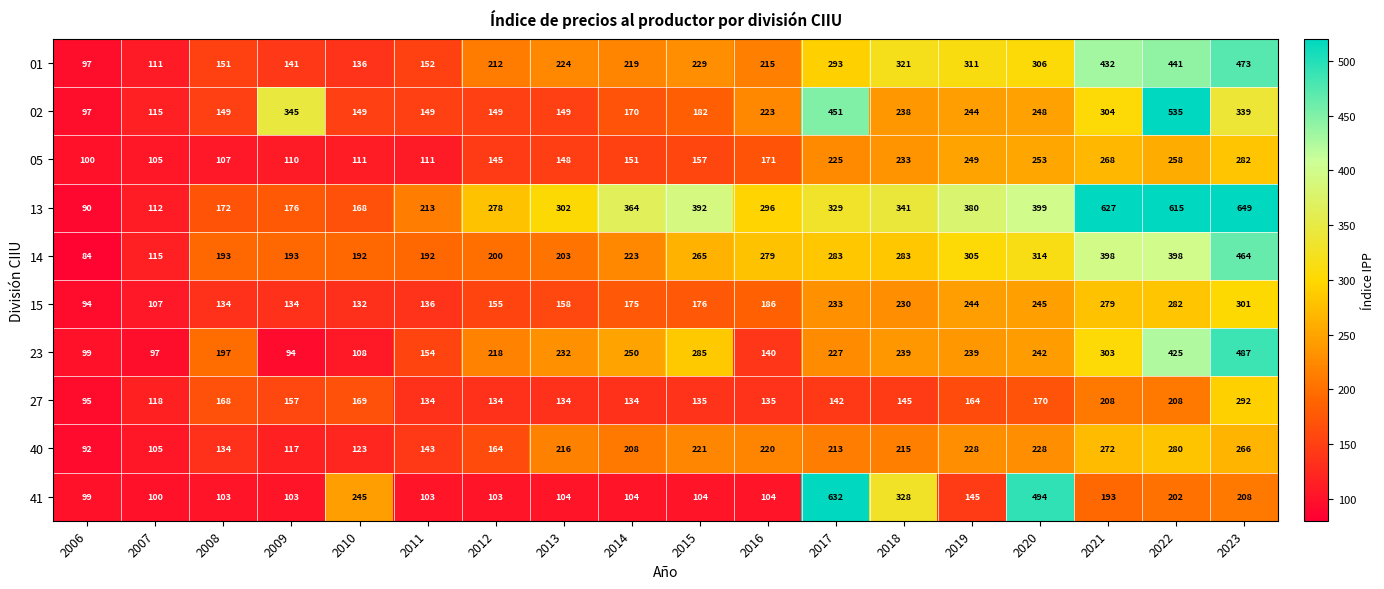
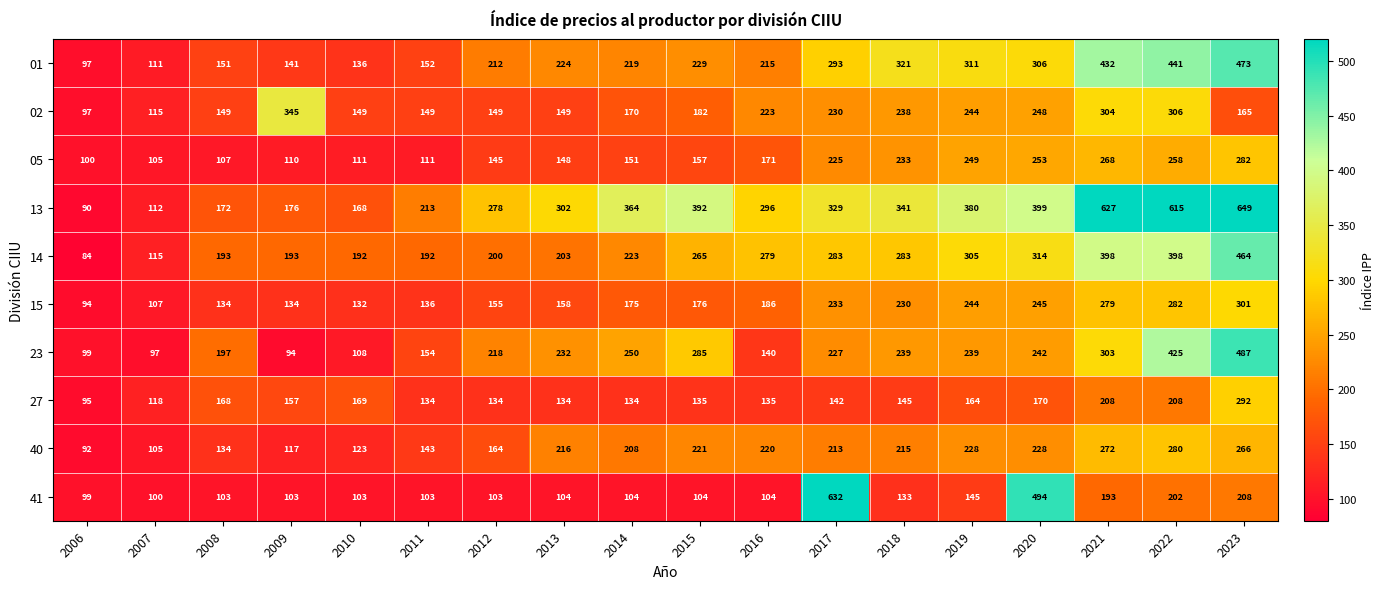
  {
    "01": {
      "2006": 97,
      "2007": 111,
      "2008": 151,
      "2009": 141,
      "2010": 136,
      "2011": 152,
      "2012": 212,
      "2013": 224,
      "2014": 219,
      "2015": 229,
      "2016": 215,
      "2017": 293,
      "2018": 321,
      "2019": 311,
      "2020": 306,
      "2021": 432,
      "2022": 441,
      "2023": 473
    },
    "02": {
      "2006": 97,
      "2007": 115,
      "2008": 149,
      "2009": 345,
      "2010": 149,
      "2011": 149,
      "2012": 149,
      "2013": 149,
      "2014": 170,
      "2015": 182,
      "2016": 223,
-     "2017": 451,
+     "2017": 230,
      "2018": 238,
      "2019": 244,
      "2020": 248,
      "2021": 304,
-     "2022": 535,
-     "2023": 339
+     "2022": 306,
+     "2023": 165
    },
    "05": {
      "2006": 100,
      "2007": 105,
      "2008": 107,
      "2009": 110,
      "2010": 111,
      "2011": 111,
      "2012": 145,
      "2013": 148,
      "2014": 151,
      "2015": 157,
      "2016": 171,
      "2017": 225,
      "2018": 233,
      "2019": 249,
      "2020": 253,
      "2021": 268,
      "2022": 258,
      "2023": 282
    },
    "13": {
      "2006": 90,
      "2007": 112,
      "2008": 172,
      "2009": 176,
      "2010": 168,
      "2011": 213,
      "2012": 278,
      "2013": 302,
      "2014": 364,
      "2015": 392,
      "2016": 296,
      "2017": 329,
      "2018": 341,
      "2019": 380,
      "2020": 399,
      "2021": 627,
      "2022": 615,
      "2023": 649
    },
    "14": {
      "2006": 84,
      "2007": 115,
      "2008": 193,
      "2009": 193,
      "2010": 192,
      "2011": 192,
      "2012": 200,
      "2013": 203,
      "2014": 223,
      "2015": 265,
      "2016": 279,
      "2017": 283,
      "2018": 283,
      "2019": 305,
      "2020": 314,
      "2021": 398,
      "2022": 398,
      "2023": 464
    },
    "15": {
      "2006": 94,
      "2007": 107,
      "2008": 134,
      "2009": 134,
      "2010": 132,
      "2011": 136,
      "2012": 155,
      "2013": 158,
      "2014": 175,
      "2015": 176,
      "2016": 186,
      "2017": 233,
      "2018": 230,
      "2019": 244,
      "2020": 245,
      "2021": 279,
      "2022": 282,
      "2023": 301
    },
    "23": {
      "2006": 99,
      "2007": 97,
      "2008": 197,
      "2009": 94,
      "2010": 108,
      "2011": 154,
      "2012": 218,
      "2013": 232,
      "2014": 250,
      "2015": 285,
      "2016": 140,
      "2017": 227,
      "2018": 239,
      "2019": 239,
      "2020": 242,
      "2021": 303,
      "2022": 425,
      "2023": 487
    },
    "27": {
      "2006": 95,
      "2007": 118,
      "2008": 168,
      "2009": 157,
      "2010": 169,
      "2011": 134,
      "2012": 134,
      "2013": 134,
      "2014": 134,
      "2015": 135,
      "2016": 135,
      "2017": 142,
      "2018": 145,
      "2019": 164,
      "2020": 170,
      "2021": 208,
      "2022": 208,
      "2023": 292
    },
    "40": {
      "2006": 92,
      "2007": 105,
      "2008": 134,
      "2009": 117,
      "2010": 123,
      "2011": 143,
      "2012": 164,
      "2013": 216,
      "2014": 208,
      "2015": 221,
      "2016": 220,
      "2017": 213,
      "2018": 215,
      "2019": 228,
      "2020": 228,
      "2021": 272,
      "2022": 280,
      "2023": 266
    },
    "41": {
      "2006": 99,
      "2007": 100,
      "2008": 103,
      "2009": 103,
-     "2010": 245,
+     "2010": 103,
      "2011": 103,
      "2012": 103,
      "2013": 104,
      "2014": 104,
      "2015": 104,
      "2016": 104,
      "2017": 632,
-     "2018": 328,
+     "2018": 133,
      "2019": 145,
      "2020": 494,
      "2021": 193,
      "2022": 202,
      "2023": 208
    }
  }
